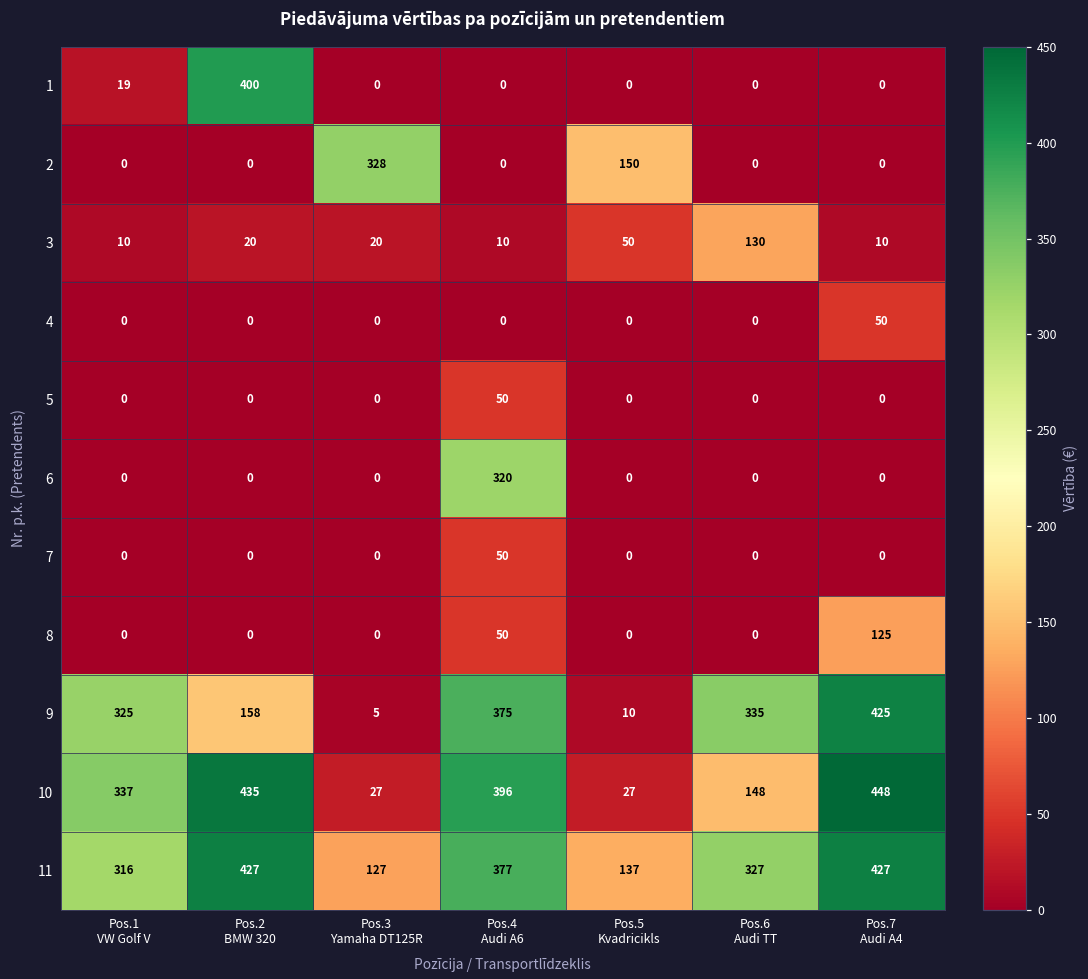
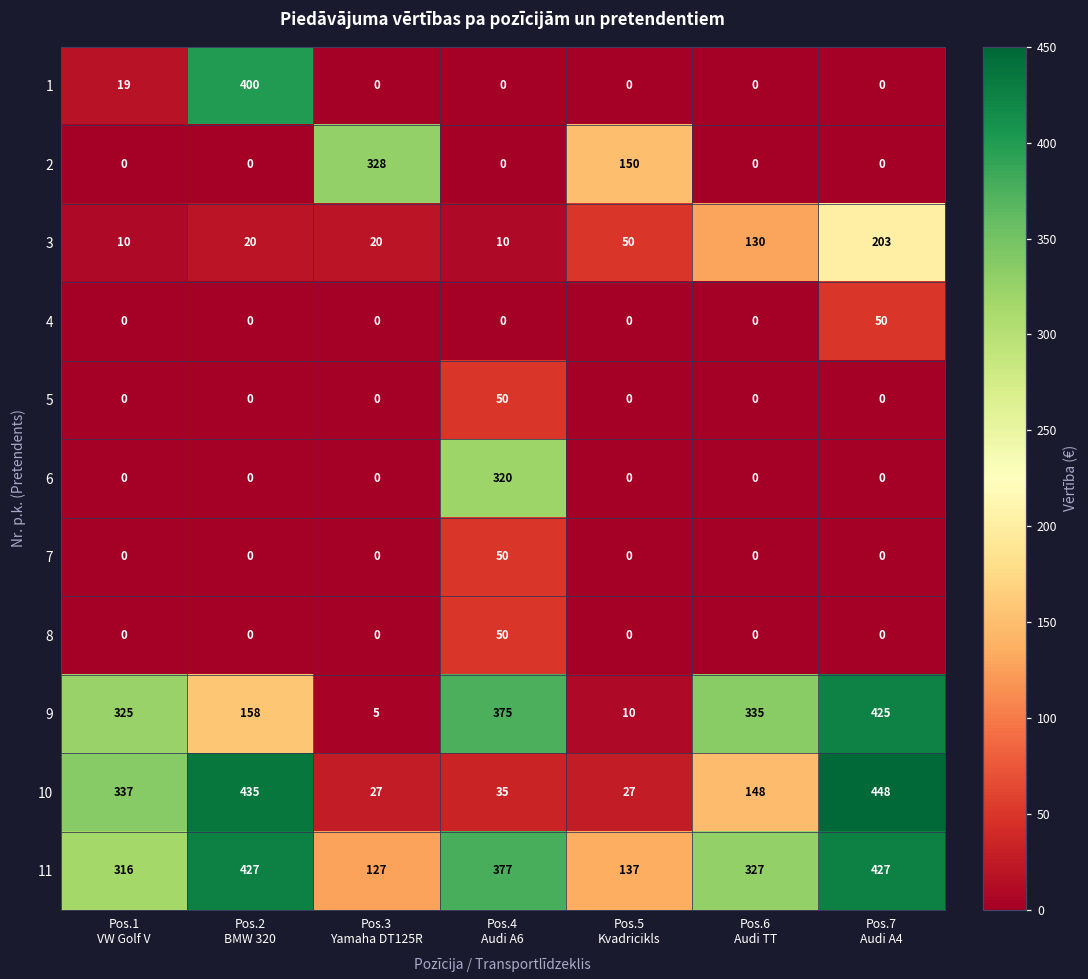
  {
    "1": {
      "Pos.1 VW Golf V": 19,
      "Pos.2 BMW 320": 400,
      "Pos.3 Yamaha DT125R": 0,
      "Pos.4 Audi A6": 0,
      "Pos.5 Kvadricikls": 0,
      "Pos.6 Audi TT": 0,
      "Pos.7 Audi A4": 0
    },
    "2": {
      "Pos.1 VW Golf V": 0,
      "Pos.2 BMW 320": 0,
      "Pos.3 Yamaha DT125R": 328,
      "Pos.4 Audi A6": 0,
      "Pos.5 Kvadricikls": 150,
      "Pos.6 Audi TT": 0,
      "Pos.7 Audi A4": 0
    },
    "3": {
      "Pos.1 VW Golf V": 10,
      "Pos.2 BMW 320": 20,
      "Pos.3 Yamaha DT125R": 20,
      "Pos.4 Audi A6": 10,
      "Pos.5 Kvadricikls": 50,
      "Pos.6 Audi TT": 130,
-     "Pos.7 Audi A4": 10
+     "Pos.7 Audi A4": 203
    },
    "4": {
      "Pos.1 VW Golf V": 0,
      "Pos.2 BMW 320": 0,
      "Pos.3 Yamaha DT125R": 0,
      "Pos.4 Audi A6": 0,
      "Pos.5 Kvadricikls": 0,
      "Pos.6 Audi TT": 0,
      "Pos.7 Audi A4": 50
    },
    "5": {
      "Pos.1 VW Golf V": 0,
      "Pos.2 BMW 320": 0,
      "Pos.3 Yamaha DT125R": 0,
      "Pos.4 Audi A6": 50,
      "Pos.5 Kvadricikls": 0,
      "Pos.6 Audi TT": 0,
      "Pos.7 Audi A4": 0
    },
    "6": {
      "Pos.1 VW Golf V": 0,
      "Pos.2 BMW 320": 0,
      "Pos.3 Yamaha DT125R": 0,
      "Pos.4 Audi A6": 320,
      "Pos.5 Kvadricikls": 0,
      "Pos.6 Audi TT": 0,
      "Pos.7 Audi A4": 0
    },
    "7": {
      "Pos.1 VW Golf V": 0,
      "Pos.2 BMW 320": 0,
      "Pos.3 Yamaha DT125R": 0,
      "Pos.4 Audi A6": 50,
      "Pos.5 Kvadricikls": 0,
      "Pos.6 Audi TT": 0,
      "Pos.7 Audi A4": 0
    },
    "8": {
      "Pos.1 VW Golf V": 0,
      "Pos.2 BMW 320": 0,
      "Pos.3 Yamaha DT125R": 0,
      "Pos.4 Audi A6": 50,
      "Pos.5 Kvadricikls": 0,
      "Pos.6 Audi TT": 0,
-     "Pos.7 Audi A4": 125
+     "Pos.7 Audi A4": 0
    },
    "9": {
      "Pos.1 VW Golf V": 325,
      "Pos.2 BMW 320": 158,
      "Pos.3 Yamaha DT125R": 5,
      "Pos.4 Audi A6": 375,
      "Pos.5 Kvadricikls": 10,
      "Pos.6 Audi TT": 335,
      "Pos.7 Audi A4": 425
    },
    "10": {
      "Pos.1 VW Golf V": 337,
      "Pos.2 BMW 320": 435,
      "Pos.3 Yamaha DT125R": 27,
-     "Pos.4 Audi A6": 396,
+     "Pos.4 Audi A6": 35,
      "Pos.5 Kvadricikls": 27,
      "Pos.6 Audi TT": 148,
      "Pos.7 Audi A4": 448
    },
    "11": {
      "Pos.1 VW Golf V": 316,
      "Pos.2 BMW 320": 427,
      "Pos.3 Yamaha DT125R": 127,
      "Pos.4 Audi A6": 377,
      "Pos.5 Kvadricikls": 137,
      "Pos.6 Audi TT": 327,
      "Pos.7 Audi A4": 427
    }
  }
